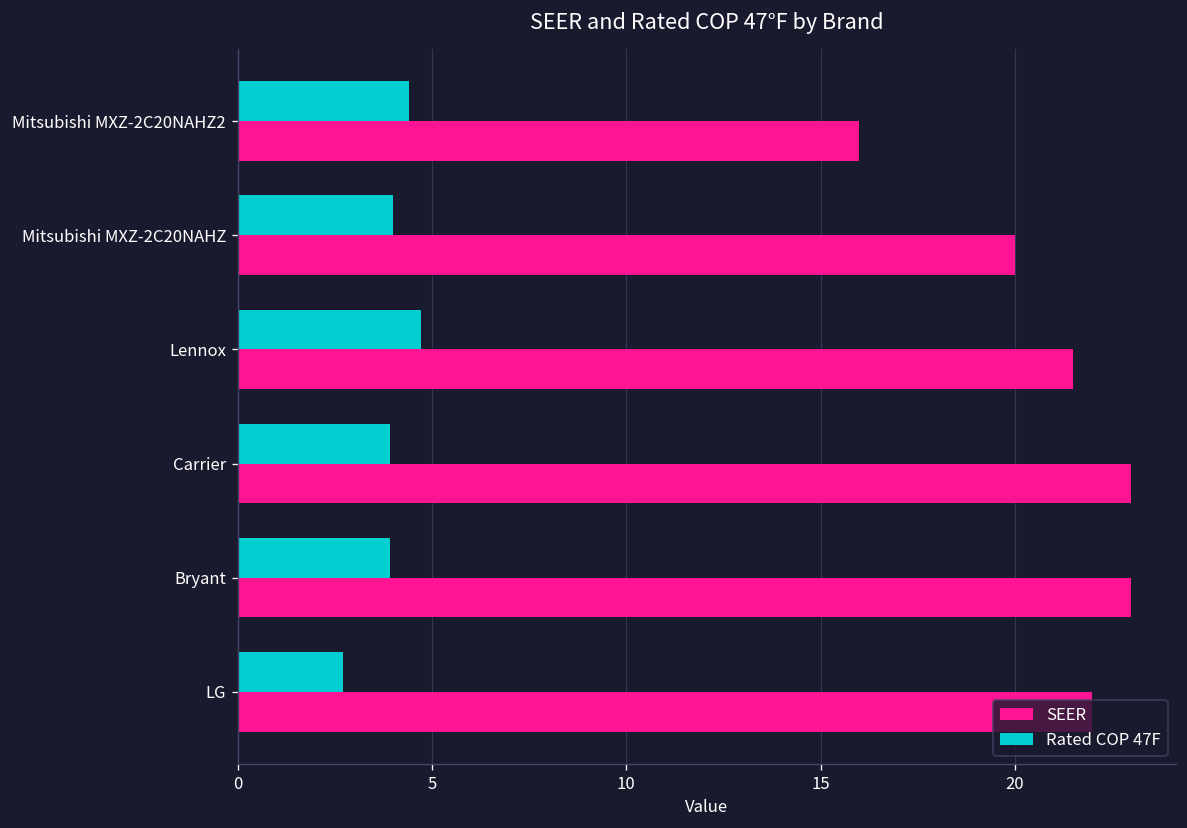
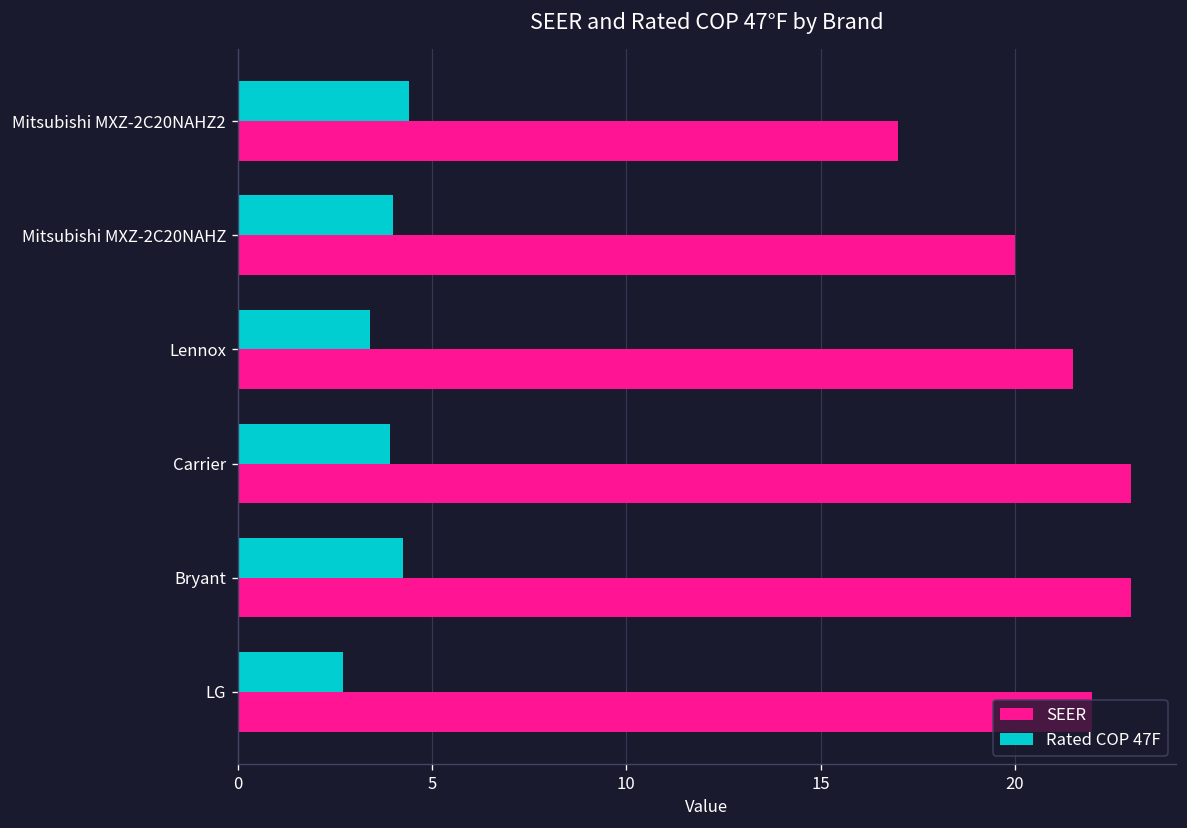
  {
    "SEER": {
-     "Mitsubishi MXZ-2C20NAHZ2": 16,
+     "Mitsubishi MXZ-2C20NAHZ2": 17,
      "Mitsubishi MXZ-2C20NAHZ": 20,
      "Lennox": 21.5,
      "Carrier": 23,
      "Bryant": 23
    },
    "Rated COP 47F": {
      "Mitsubishi MXZ-2C20NAHZ2": 4.4,
      "Mitsubishi MXZ-2C20NAHZ": 4.0,
-     "Lennox": 4.7,
+     "Lennox": 3.4,
      "Carrier": 3.9,
-     "Bryant": 3.9,
+     "Bryant": 4.3,
      "LG": 2.7
    }
  }
